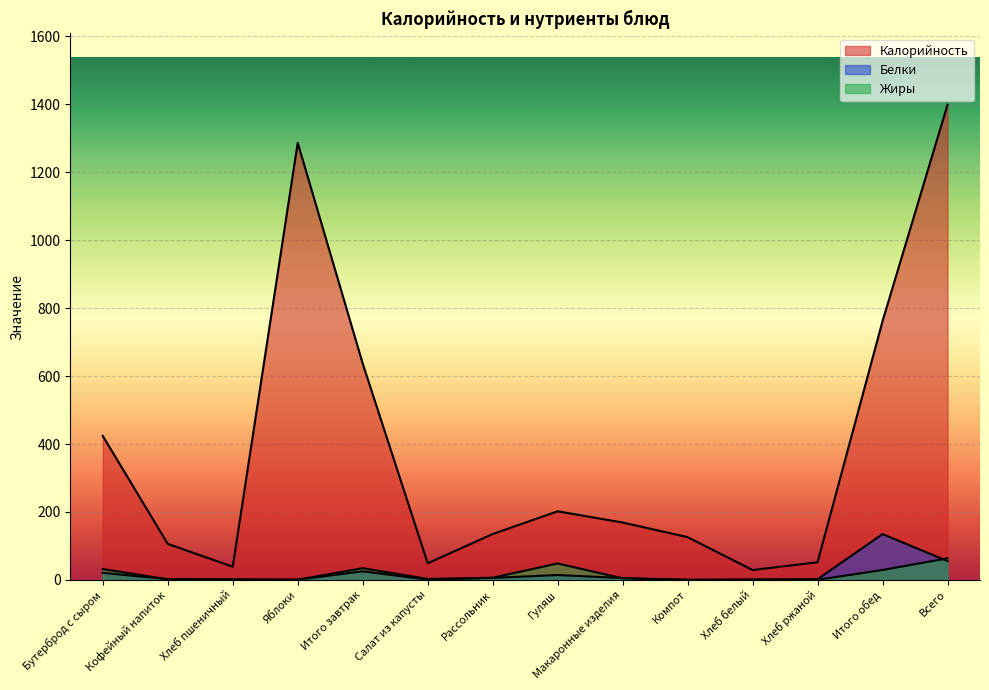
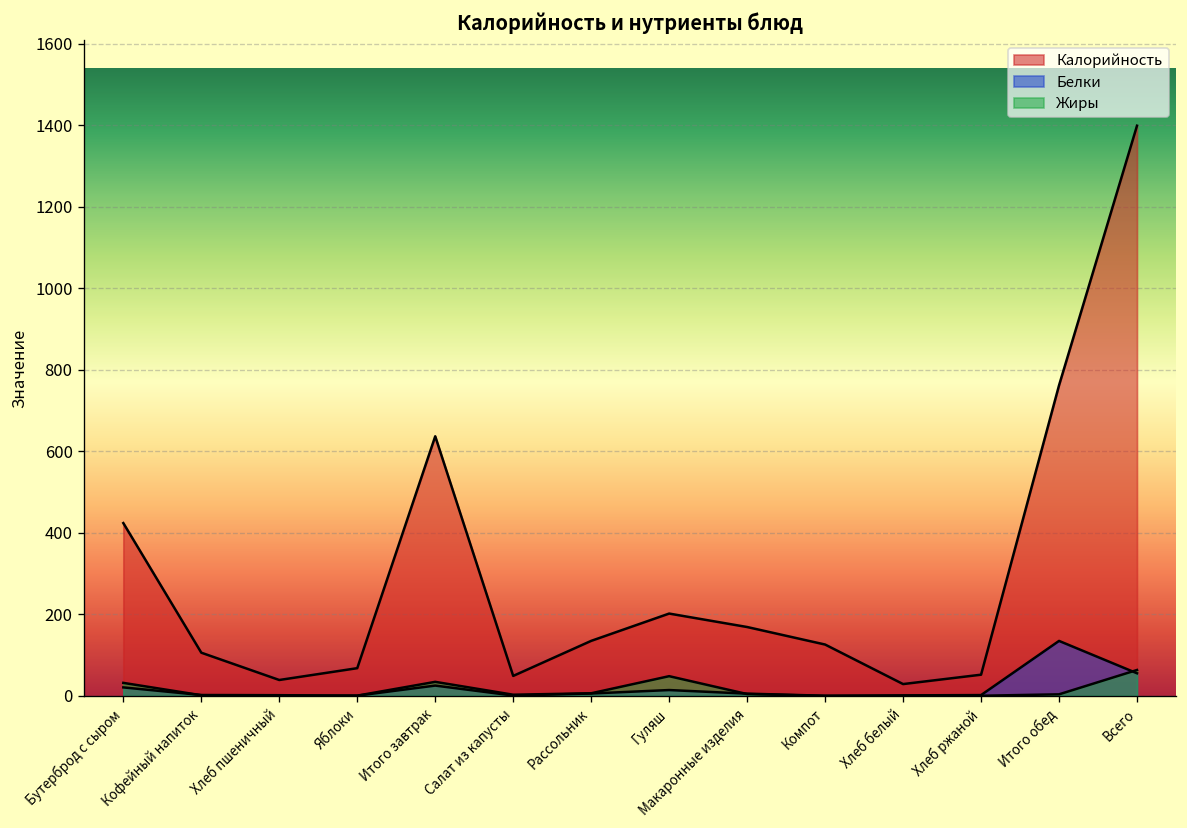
  {
    "Калорийность": {
      "Бутерброд с сыром": 420,
      "Кофейный напиток": 110,
      "Хлеб пшеничный": 40,
-     "Яблоки": 1290,
+     "Яблоки": 70,
      "Итого завтрак": 640,
      "Салат из капусты": 50,
      "Рассольник": 140,
      "Гуляш": 200,
      "Макаронные изделия": 170,
      "Компот": 130,
      "Хлеб белый": 30,
      "Хлеб ржаной": 50,
      "Итого обед": 760,
      "Всего": 1400
    },
    "Белки": {
      "Бутерброд с сыром": 20,
      "Итого завтрак": 30,
      "Гуляш": 10,
      "Итого обед": 130,
      "Всего": 60
    },
    "Жиры": {
      "Бутерброд с сыром": 30,
      "Итого завтрак": 30,
      "Гуляш": 50,
-     "Итого обед": 30,
+     "Итого обед": 0,
      "Всего": 60
    }
  }
